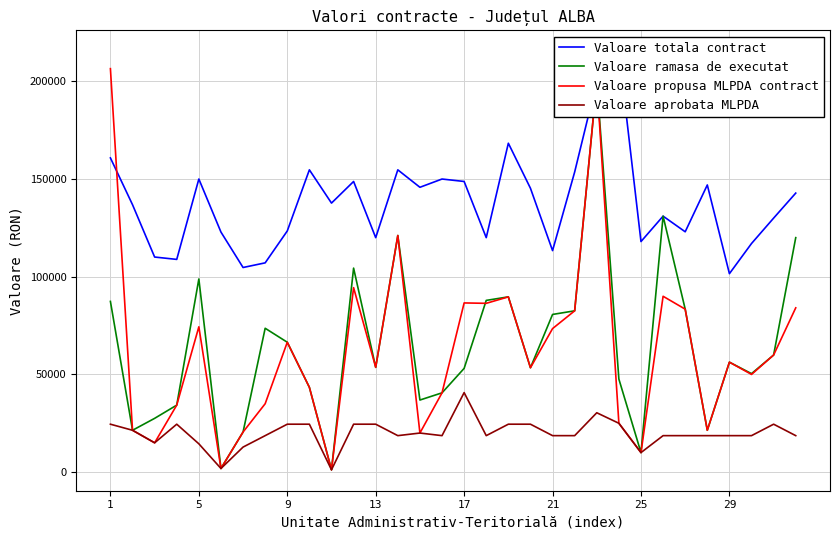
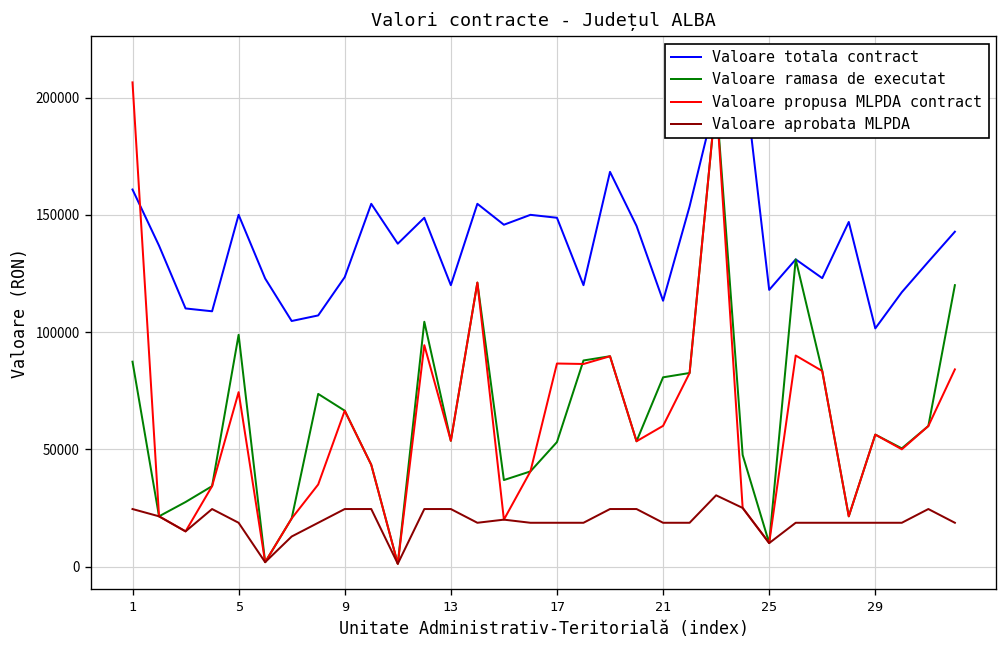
  {
    "Valoare totala contract": {
      "1": 161000,
      "5": 150000,
      "9": 123000,
      "13": 120000,
      "17": 149000,
      "21": 113000,
      "25": 118000,
      "29": 102000
    },
    "Valoare ramasa de executat": {
      "1": 87000,
      "5": 99000,
      "17": 53000,
      "21": 81000
    },
    "Valoare propusa MLPDA contract": {
      "1": 206000,
      "5": 74000,
      "17": 87000,
-     "21": 73000
+     "21": 60000
    },
    "Valoare aprobata MLPDA": {
      "1": 25000,
-     "5": 14000,
+     "5": 19000,
      "9": 25000,
      "13": 25000,
-     "17": 41000,
+     "17": 19000,
      "21": 19000,
      "29": 19000
    }
  }
